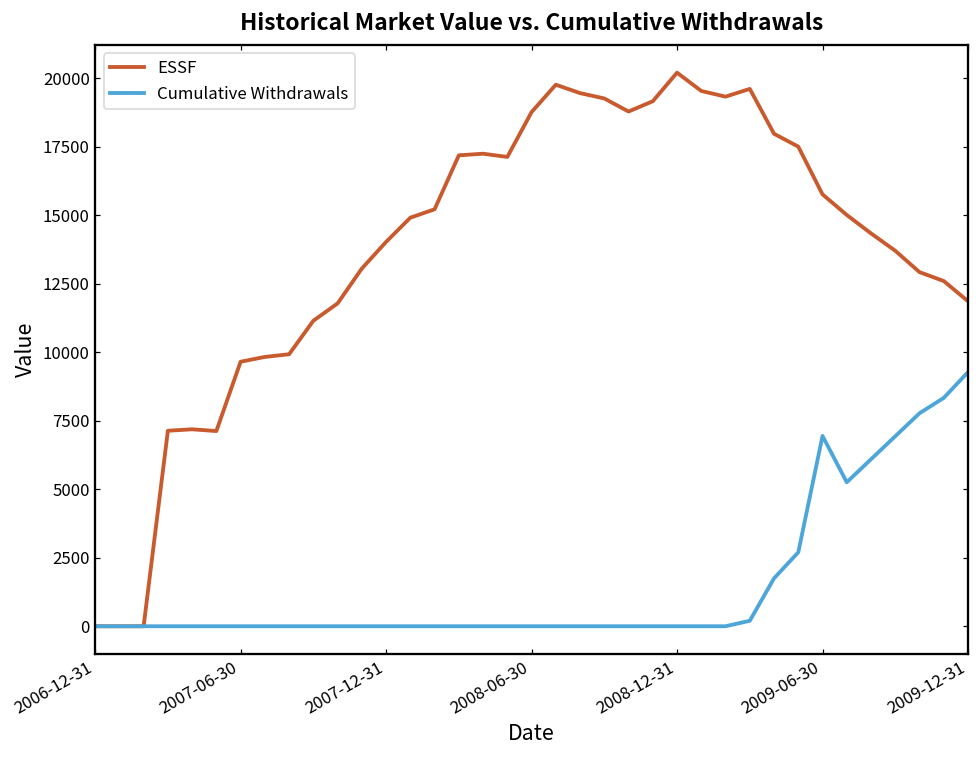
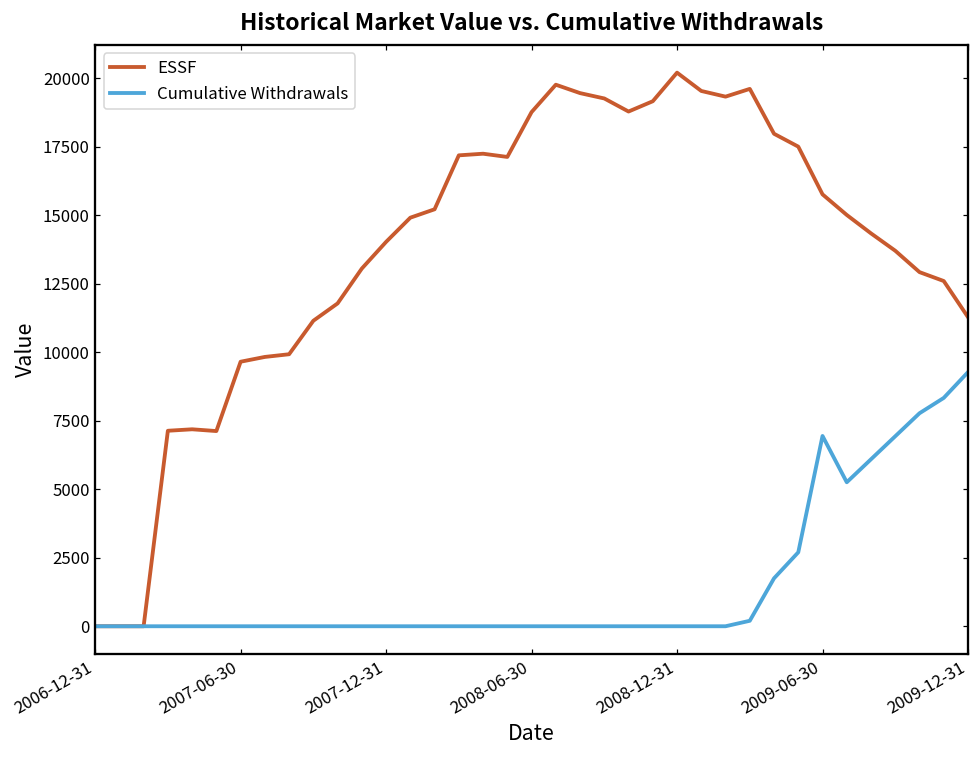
  {
    "ESSF": {
      "2007-06-30": 9700,
      "2007-12-31": 14000,
      "2008-06-30": 18800,
      "2008-12-31": 20200,
      "2009-06-30": 15800,
-     "2009-12-31": 11900
+     "2009-12-31": 11300
    },
    "Cumulative Withdrawals": {
      "2007-06-30": 0,
      "2007-12-31": 0,
      "2008-06-30": 0,
      "2008-12-31": 0,
      "2009-06-30": 6900,
      "2009-12-31": 9300
    }
  }
